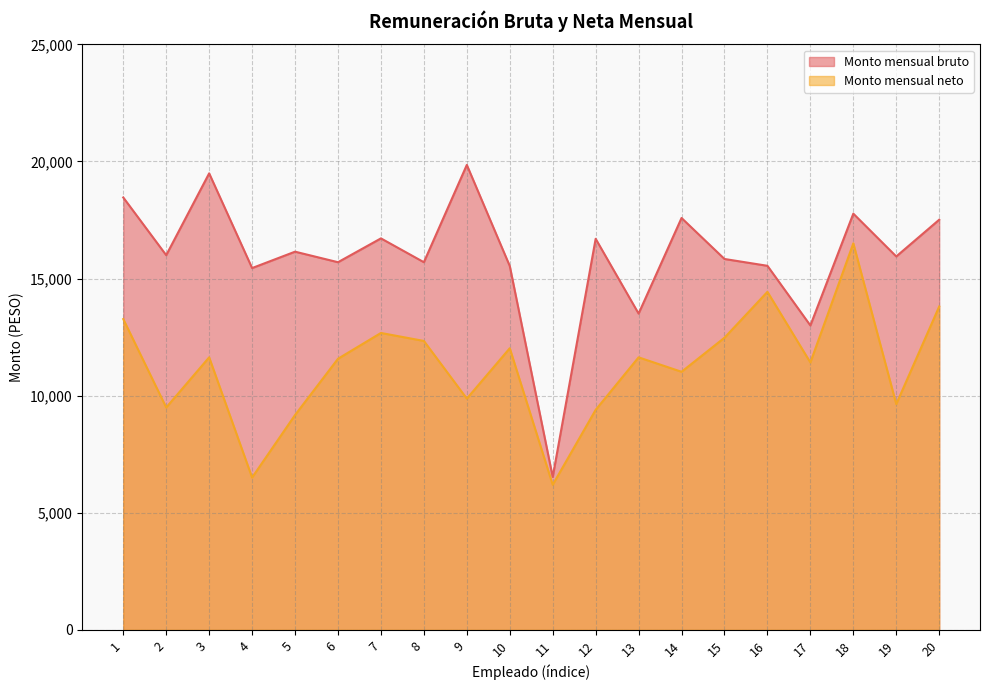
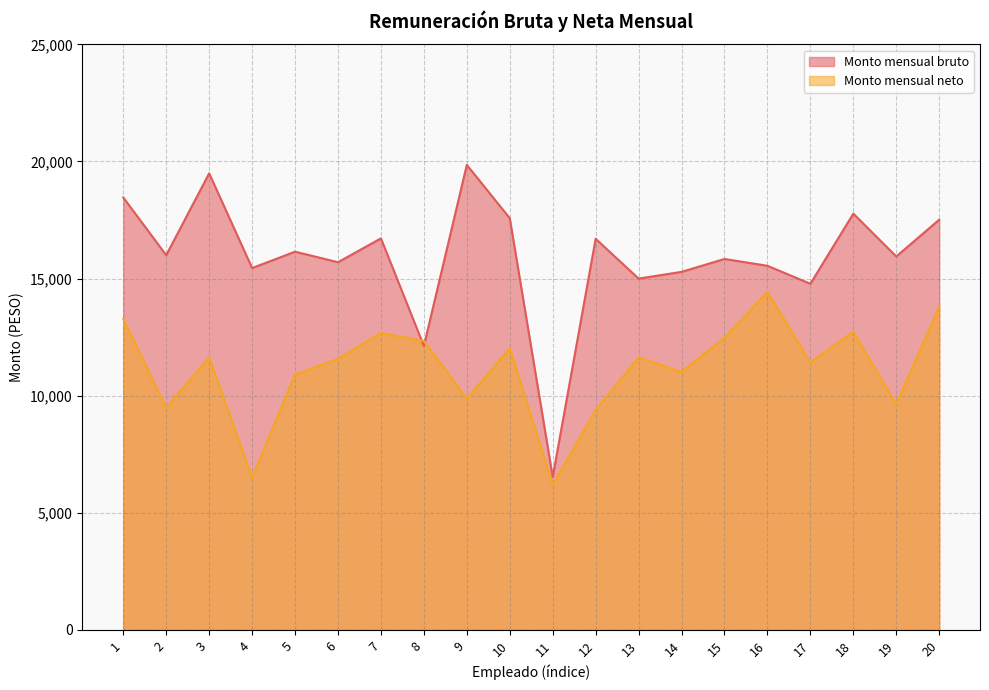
  {
    "Monto mensual bruto": {
      "1": "18,500",
      "2": "16,000",
      "3": "19,500",
      "4": "15,400",
      "5": "16,100",
      "6": "15,700",
      "7": "16,700",
-     "8": "15,700",
+     "8": "12,100",
      "9": "19,900",
-     "10": "15,500",
+     "10": "17,600",
      "11": "6,500",
      "12": "16,700",
-     "13": "13,500",
-     "14": "17,600",
+     "13": "15,000",
+     "14": "15,300",
      "15": "15,800",
      "16": "15,500",
-     "17": "13,000",
+     "17": "14,800",
      "18": "17,800",
      "19": "15,900",
      "20": "17,500"
    },
    "Monto mensual neto": {
      "1": "13,300",
      "2": "9,500",
      "3": "11,600",
      "4": "6,500",
-     "5": "9,200",
+     "5": "10,900",
      "6": "11,600",
      "7": "12,700",
      "8": "12,300",
      "9": "9,900",
      "10": "12,000",
      "11": "6,200",
      "12": "9,400",
      "13": "11,600",
      "14": "11,000",
      "15": "12,500",
      "16": "14,400",
      "17": "11,400",
-     "18": "16,500",
+     "18": "12,700",
      "19": "9,600",
      "20": "13,800"
    }
  }
